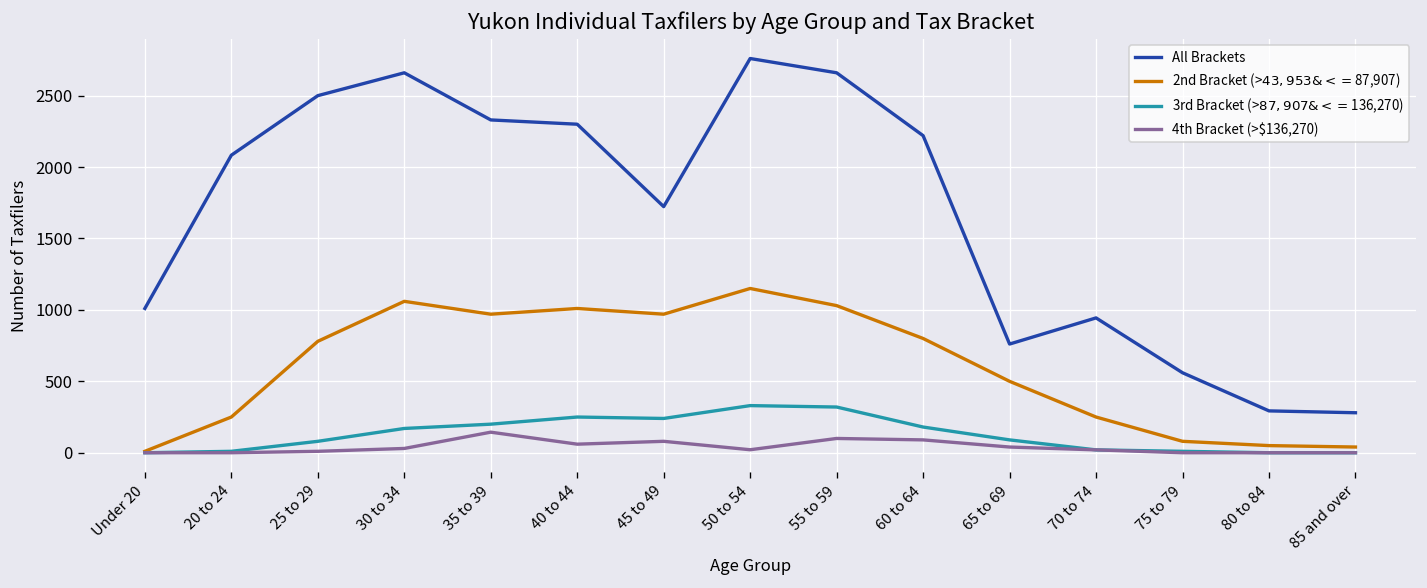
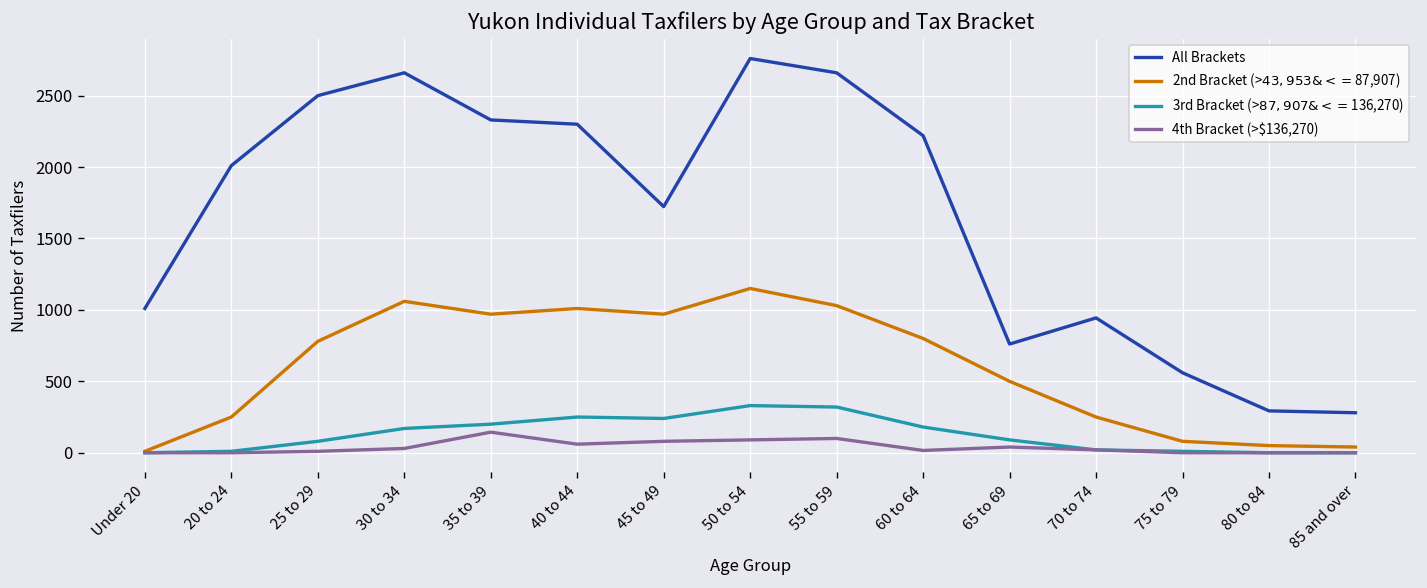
  {
    "All Brackets": {
      "Under 20": 1010,
-     "20 to 24": 2080,
+     "20 to 24": 2010,
      "25 to 29": 2500,
      "30 to 34": 2660,
      "35 to 39": 2330,
      "40 to 44": 2300,
      "45 to 49": 1720,
      "50 to 54": 2760,
      "55 to 59": 2660,
      "60 to 64": 2220,
      "65 to 69": 760,
      "70 to 74": 940,
      "75 to 79": 560,
      "80 to 84": 290,
      "85 and over": 280
    },
    "4th Bracket (>$136,270)": {
      "25 to 29": 10,
      "30 to 34": 30,
      "35 to 39": 140,
      "40 to 44": 60,
      "45 to 49": 80,
-     "50 to 54": 20,
+     "50 to 54": 90,
      "55 to 59": 100,
-     "60 to 64": 90,
+     "60 to 64": 20,
      "65 to 69": 40
    }
  }
